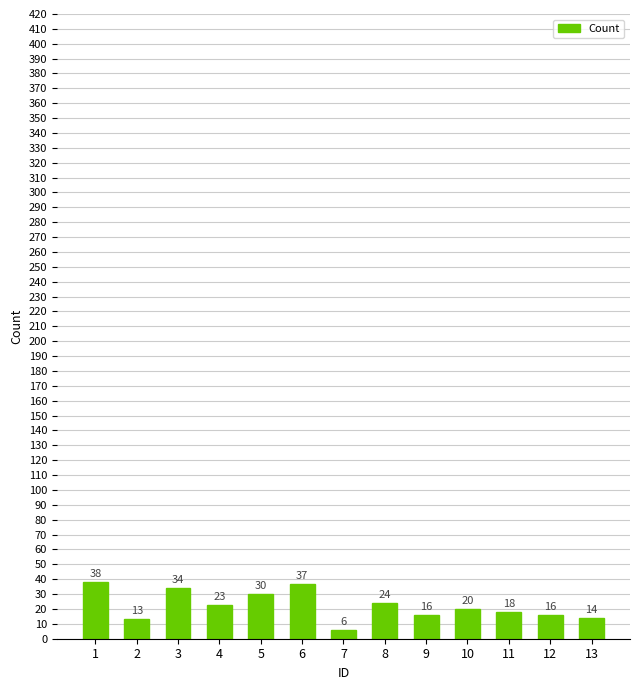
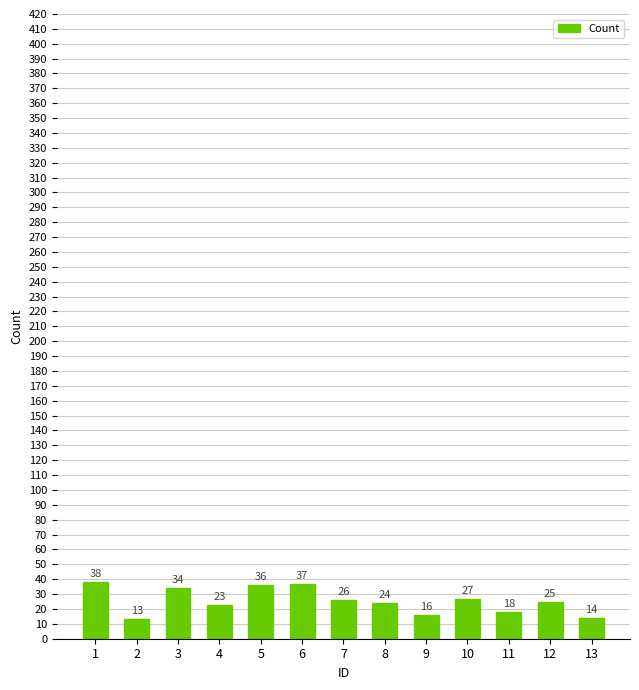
  {
    "1": 38,
    "2": 13,
    "3": 34,
    "4": 23,
-   "5": 30,
+   "5": 36,
    "6": 37,
-   "7": 6,
+   "7": 26,
    "8": 24,
    "9": 16,
-   "10": 20,
+   "10": 27,
    "11": 18,
-   "12": 16,
+   "12": 25,
    "13": 14
  }
